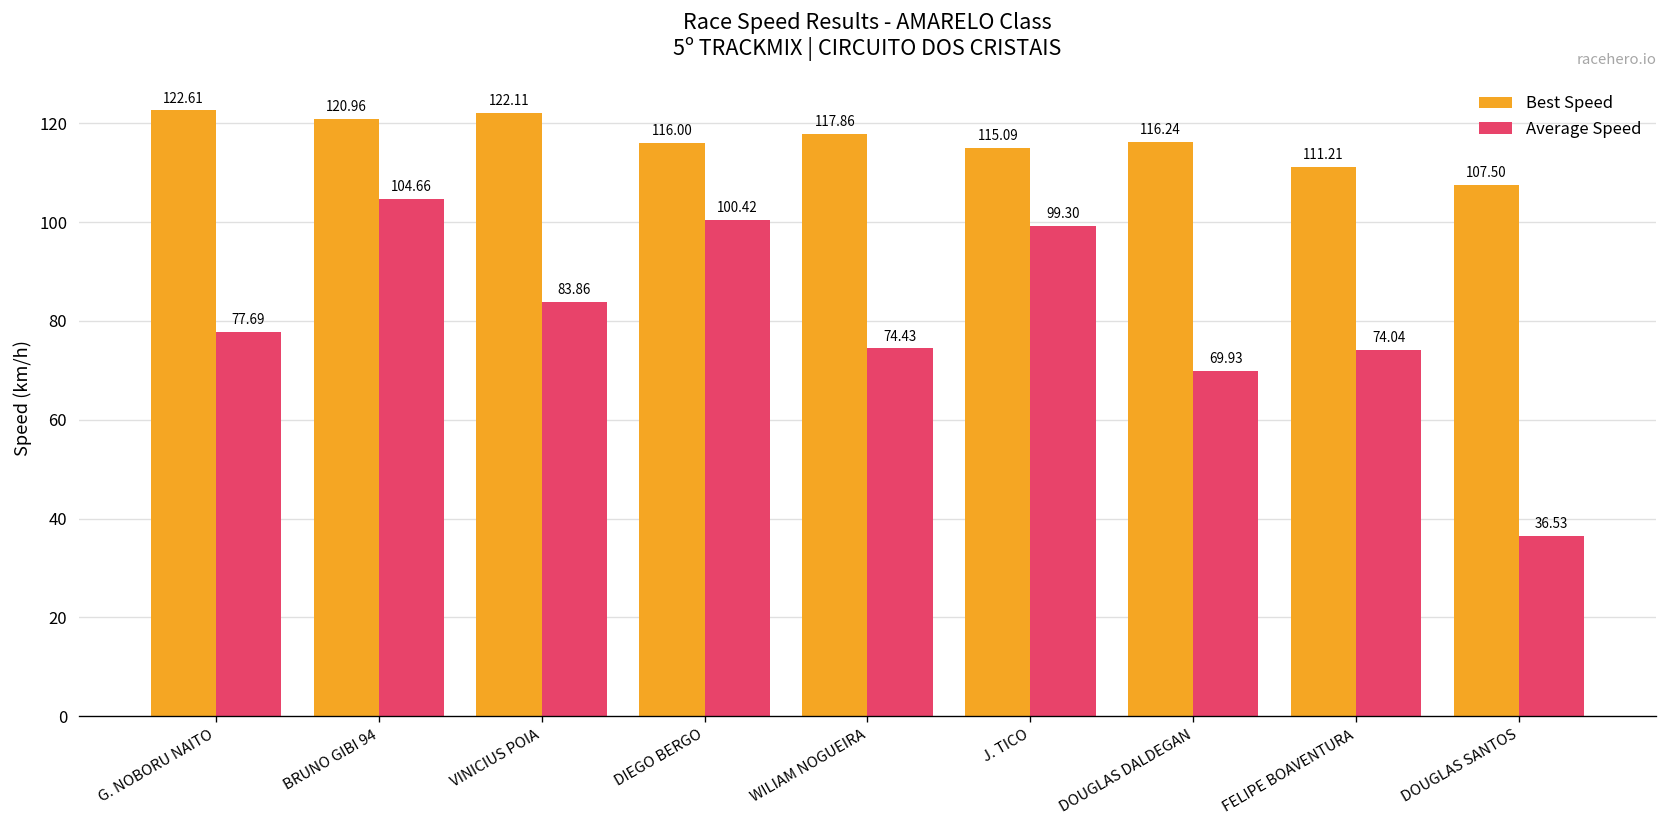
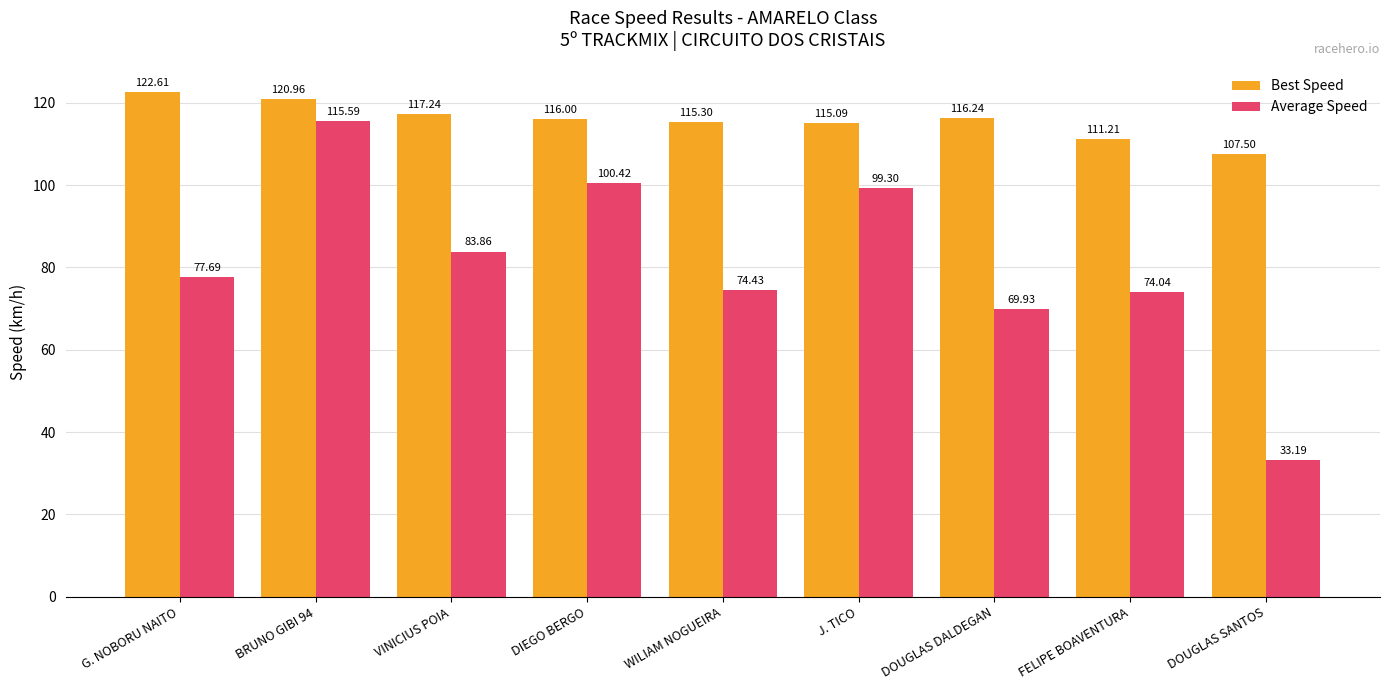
  {
    "Best Speed": {
      "G. NOBORU NAITO": 122.61,
      "BRUNO GIBI 94": 120.96,
-     "VINICIUS POIA": 122.11,
+     "VINICIUS POIA": 117.24,
      "DIEGO BERGO": 116.00,
-     "WILIAM NOGUEIRA": 117.86,
+     "WILIAM NOGUEIRA": 115.30,
      "J. TICO": 115.09,
      "DOUGLAS DALDEGAN": 116.24,
      "FELIPE BOAVENTURA": 111.21,
      "DOUGLAS SANTOS": 107.50
    },
    "Average Speed": {
      "G. NOBORU NAITO": 77.69,
-     "BRUNO GIBI 94": 104.66,
+     "BRUNO GIBI 94": 115.59,
      "VINICIUS POIA": 83.86,
      "DIEGO BERGO": 100.42,
      "WILIAM NOGUEIRA": 74.43,
      "J. TICO": 99.30,
      "DOUGLAS DALDEGAN": 69.93,
      "FELIPE BOAVENTURA": 74.04,
-     "DOUGLAS SANTOS": 36.53
+     "DOUGLAS SANTOS": 33.19
    }
  }
